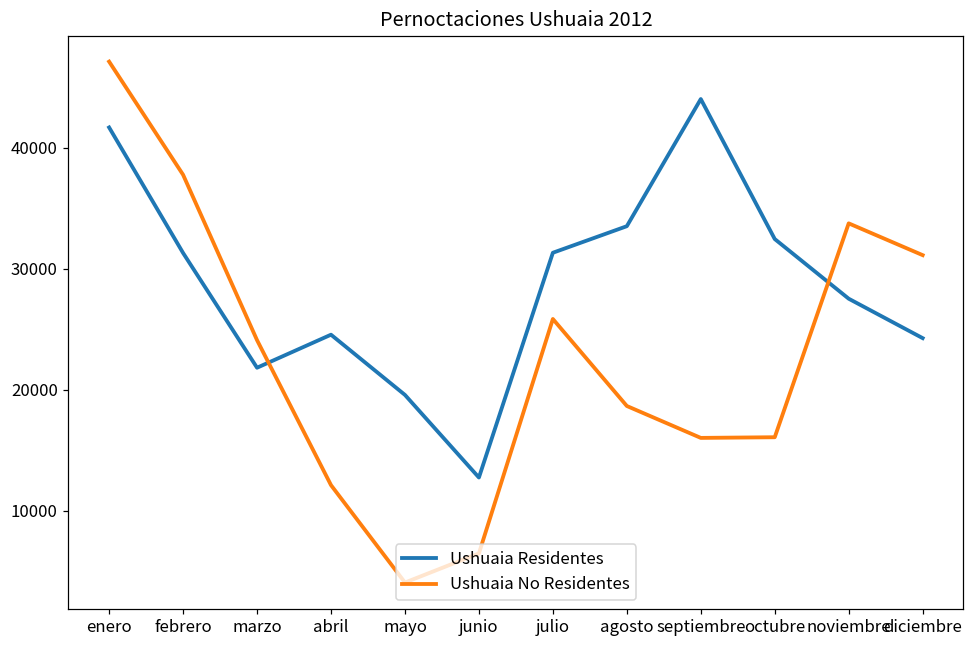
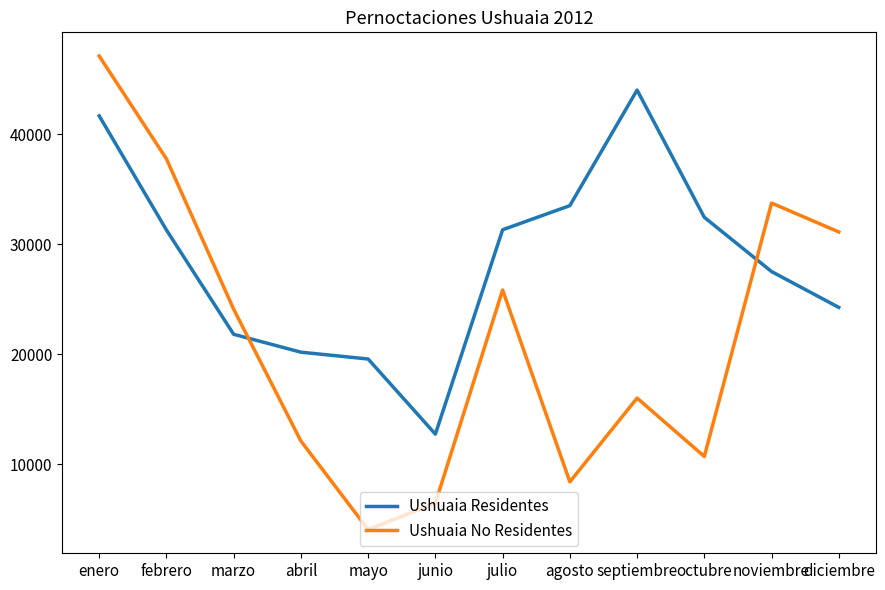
  {
    "Ushuaia Residentes": {
      "enero": 41700,
      "febrero": 31300,
      "marzo": 21800,
-     "abril": 24500,
+     "abril": 20200,
      "mayo": 19600,
      "junio": 12700,
      "julio": 31300,
      "agosto": 33500,
      "septiembre": 44000,
      "octubre": 32400,
      "noviembre": 27500,
      "diciembre": 24200
    },
    "Ushuaia No Residentes": {
      "enero": 47100,
      "febrero": 37700,
      "marzo": 24100,
      "abril": 12100,
      "julio": 25800,
-     "agosto": 18600,
+     "agosto": 8400,
      "septiembre": 16000,
-     "octubre": 16100,
+     "octubre": 10700,
      "noviembre": 33700,
      "diciembre": 31100
    }
  }
